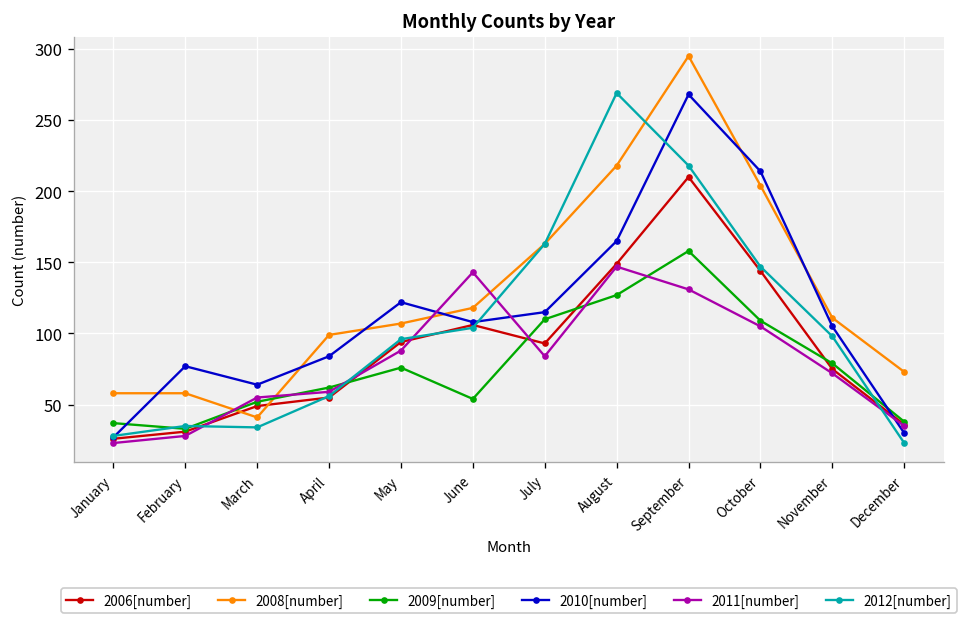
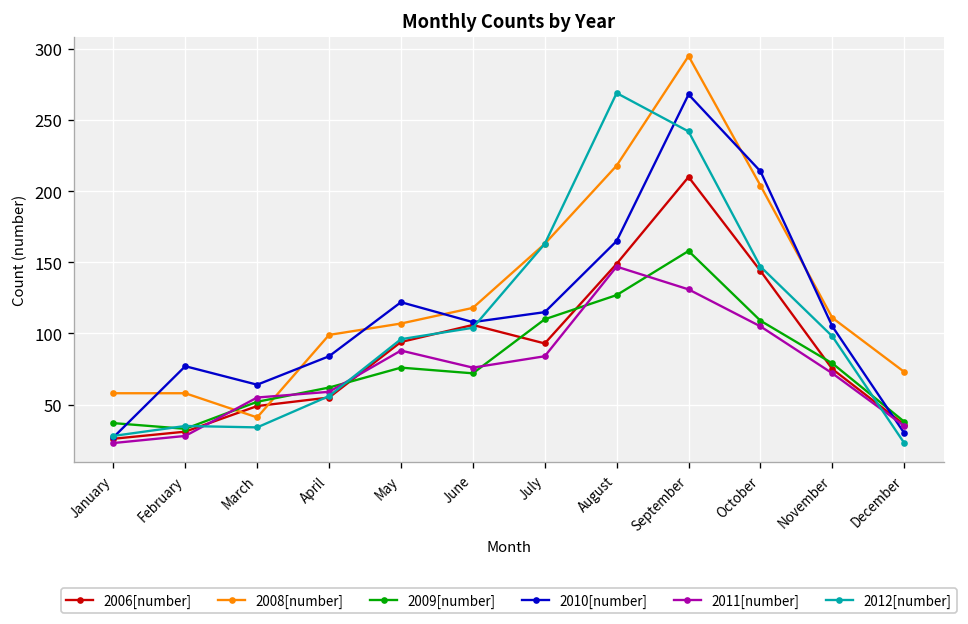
  {
    "2006[number]": {
      "March": 49,
      "July": 93,
      "September": 210,
      "October": 144,
      "November": 75
    },
    "2008[number]": {
      "January": 58,
      "February": 58,
      "March": 41,
      "April": 99,
      "May": 107,
      "June": 118,
      "August": 218,
      "September": 295,
      "October": 204,
      "November": 111,
      "December": 73
    },
    "2009[number]": {
      "January": 37,
      "March": 52,
      "April": 62,
      "May": 76,
-     "June": 54,
+     "June": 72,
      "July": 110,
      "August": 127,
      "September": 158,
      "October": 109,
      "November": 79
    },
    "2010[number]": {
      "February": 77,
      "March": 64,
      "April": 84,
      "May": 122,
      "July": 115,
      "August": 165,
      "September": 268,
      "October": 214,
      "November": 105,
      "December": 30
    },
    "2011[number]": {
      "January": 23,
      "February": 28,
      "March": 55,
      "April": 59,
      "May": 88,
-     "June": 143,
+     "June": 76,
      "July": 84,
      "September": 131,
      "October": 105,
      "November": 72
    },
    "2012[number]": {
      "March": 34,
      "August": 269,
-     "September": 218,
+     "September": 242,
      "October": 147,
      "November": 98,
      "December": 23
    }
  }
